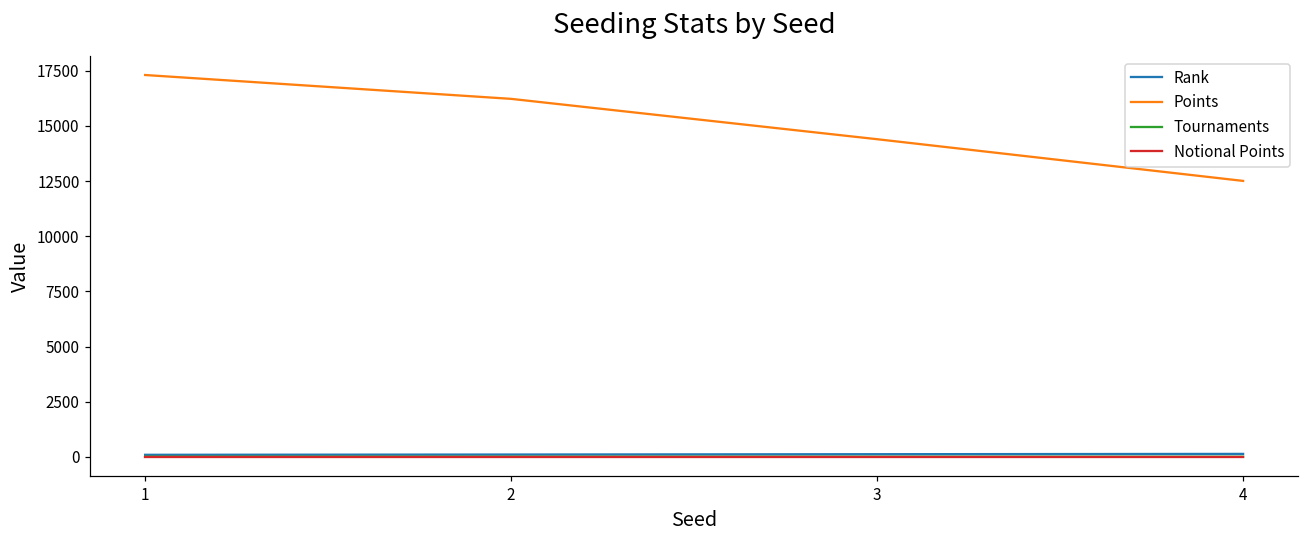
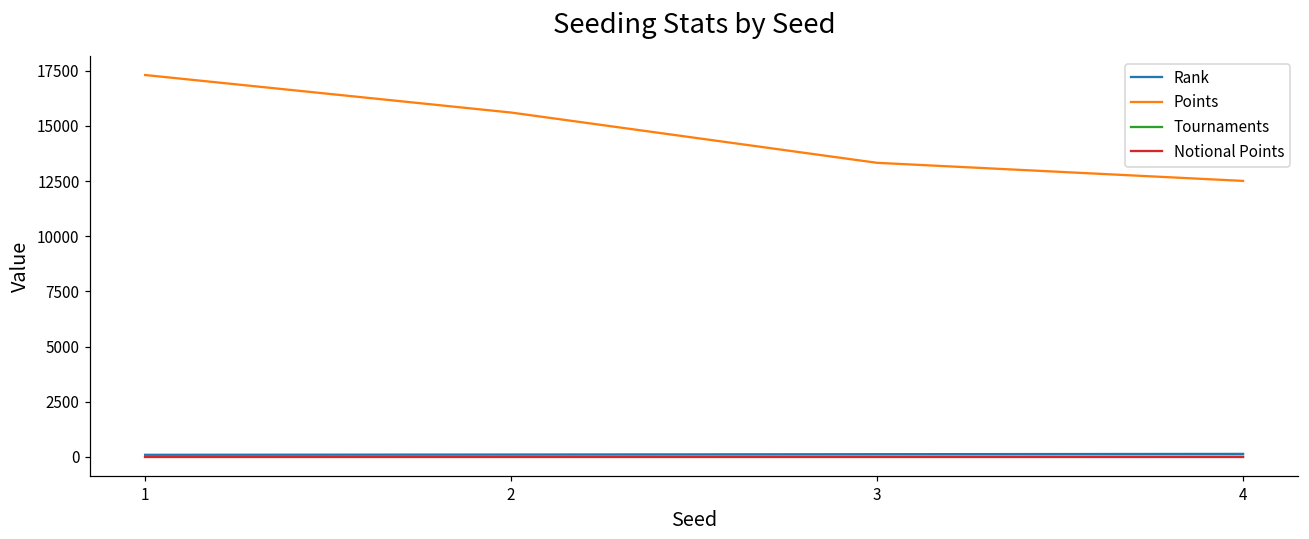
  {
    "Rank": {
      "4": 100
    },
    "Points": {
      "1": 17300,
-     "2": 16200,
-     "3": 14400,
+     "2": 15600,
+     "3": 13300,
      "4": 12500
    },
    "Notional Points": {
      "4": 0
    }
  }
